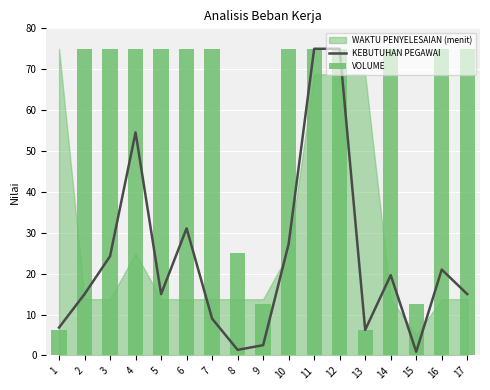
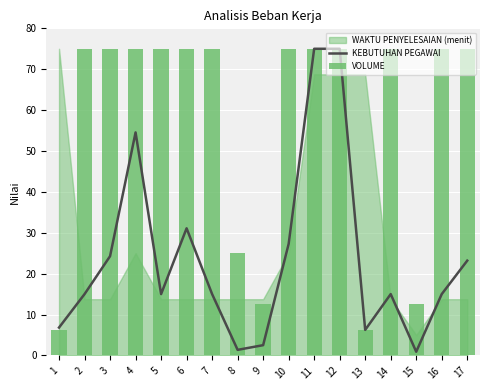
  {
    "KEBUTUHAN PEGAWAI": {
      "1": 7,
      "2": 15,
      "3": 24,
      "4": 55,
      "5": 15,
      "6": 31,
-     "7": 9,
+     "7": 15,
      "8": 1,
      "9": 3,
      "10": 27,
      "11": 75,
      "13": 6,
-     "14": 20,
+     "14": 15,
      "15": 1,
-     "16": 21,
-     "17": 15
+     "16": 15,
+     "17": 23
    }
  }
